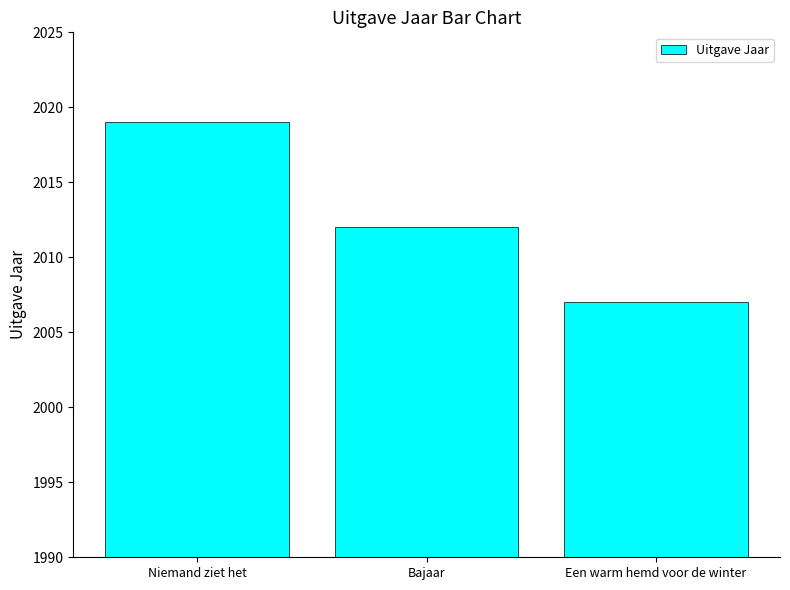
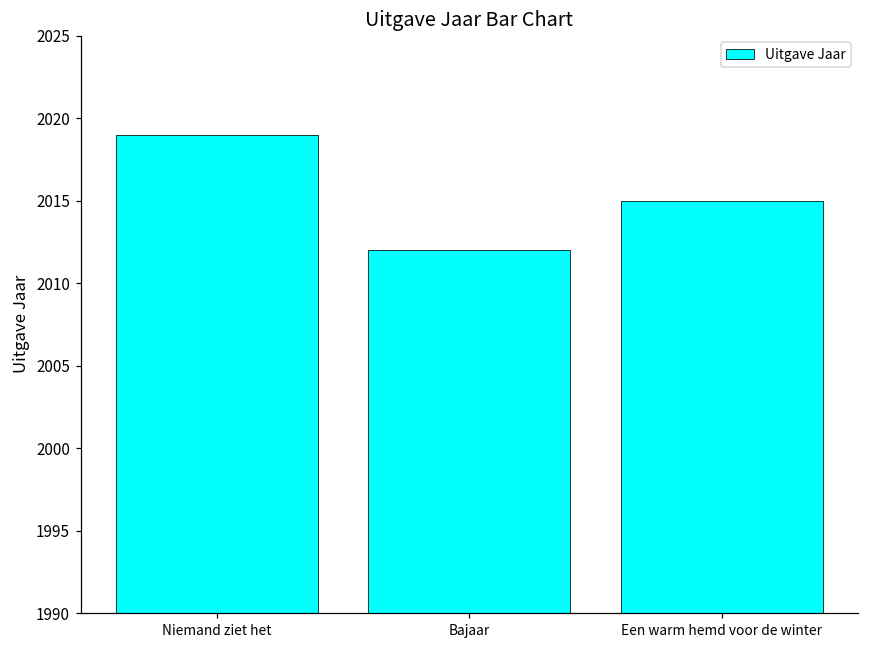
  {
    "Niemand ziet het": 2019,
    "Bajaar": 2012,
-   "Een warm hemd voor de winter": 2007
+   "Een warm hemd voor de winter": 2015
  }
